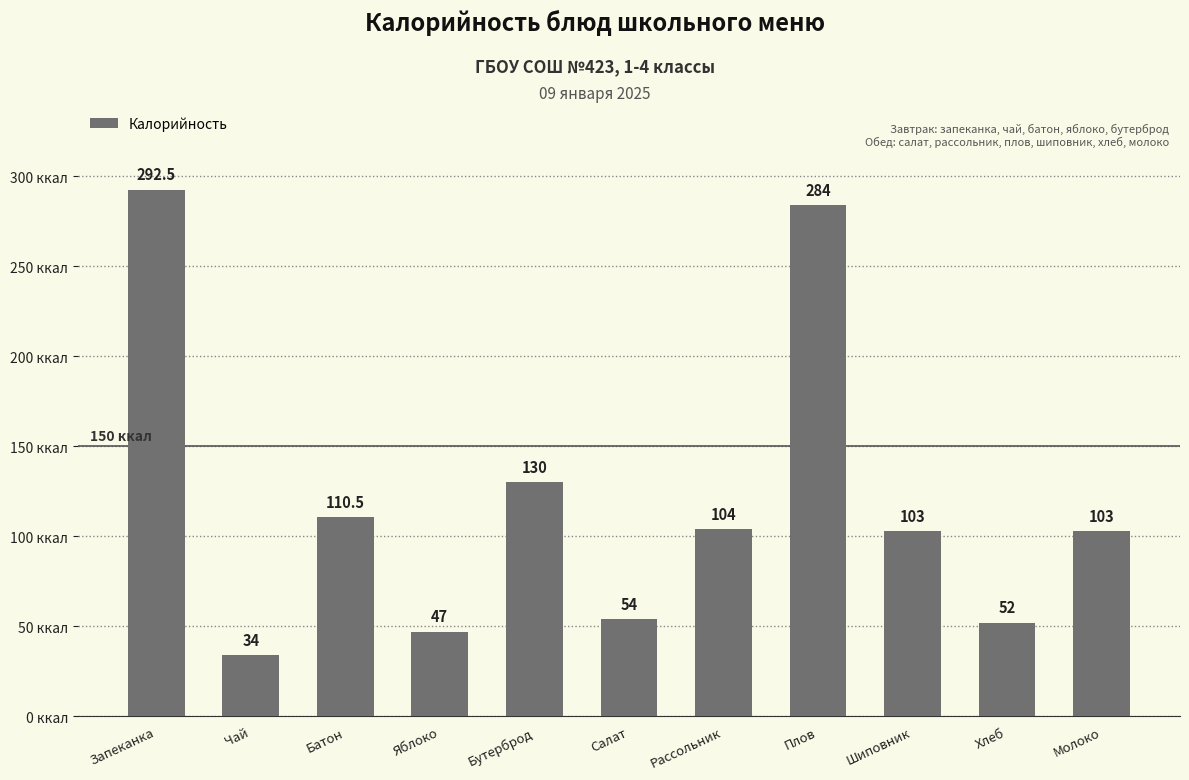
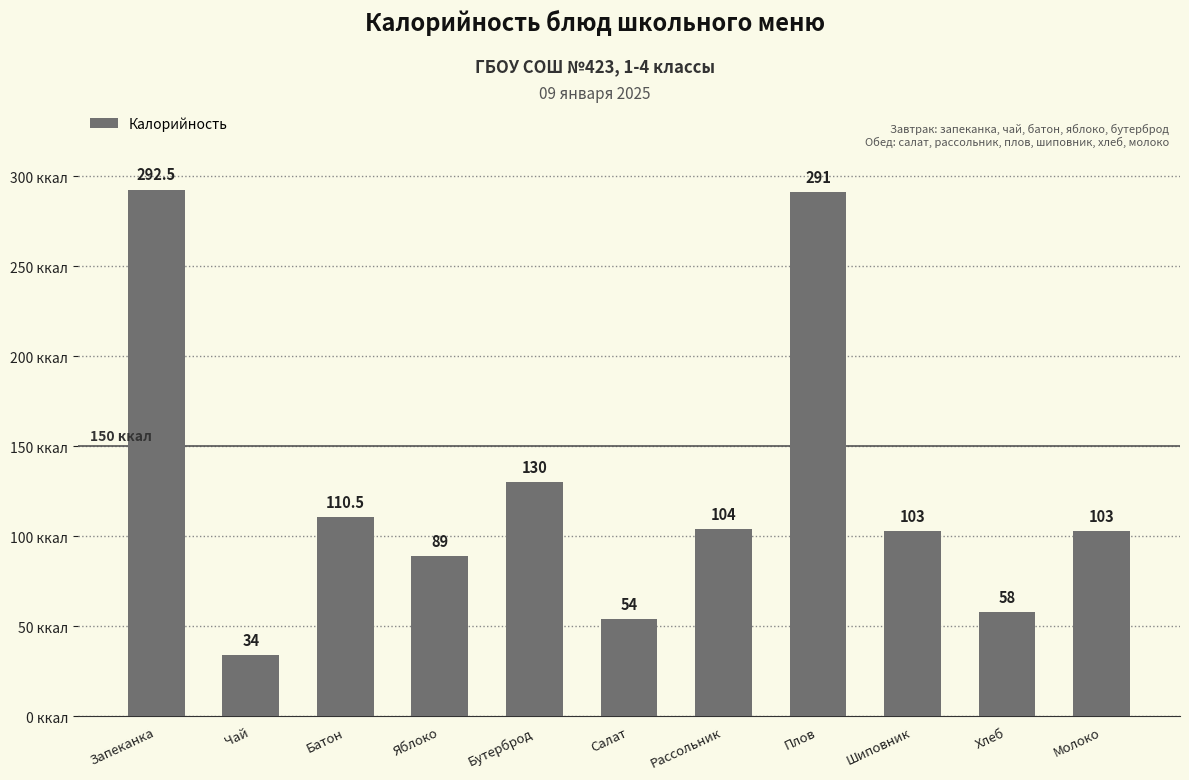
  {
    "Запеканка": 292.5,
    "Чай": 34,
    "Батон": 110.5,
-   "Яблоко": 47,
+   "Яблоко": 89,
    "Бутерброд": 130,
    "Салат": 54,
    "Рассольник": 104,
-   "Плов": 284,
+   "Плов": 291,
    "Шиповник": 103,
-   "Хлеб": 52,
+   "Хлеб": 58,
    "Молоко": 103
  }
